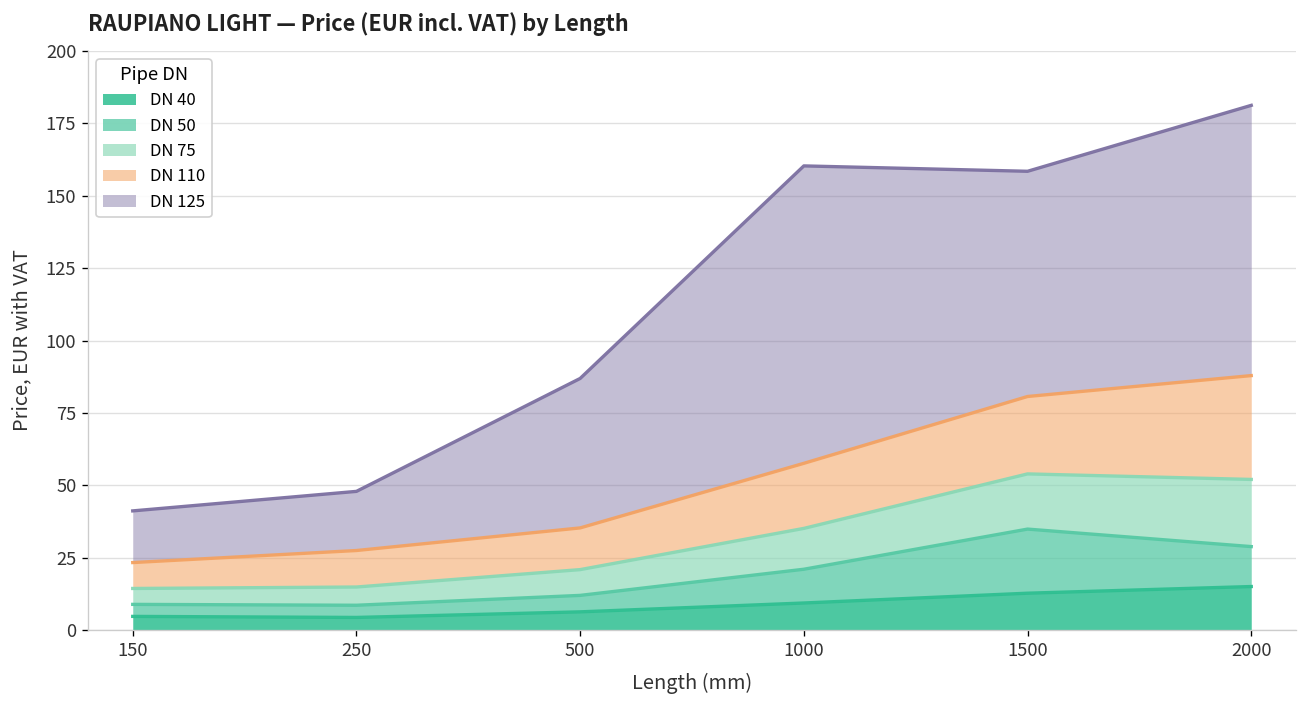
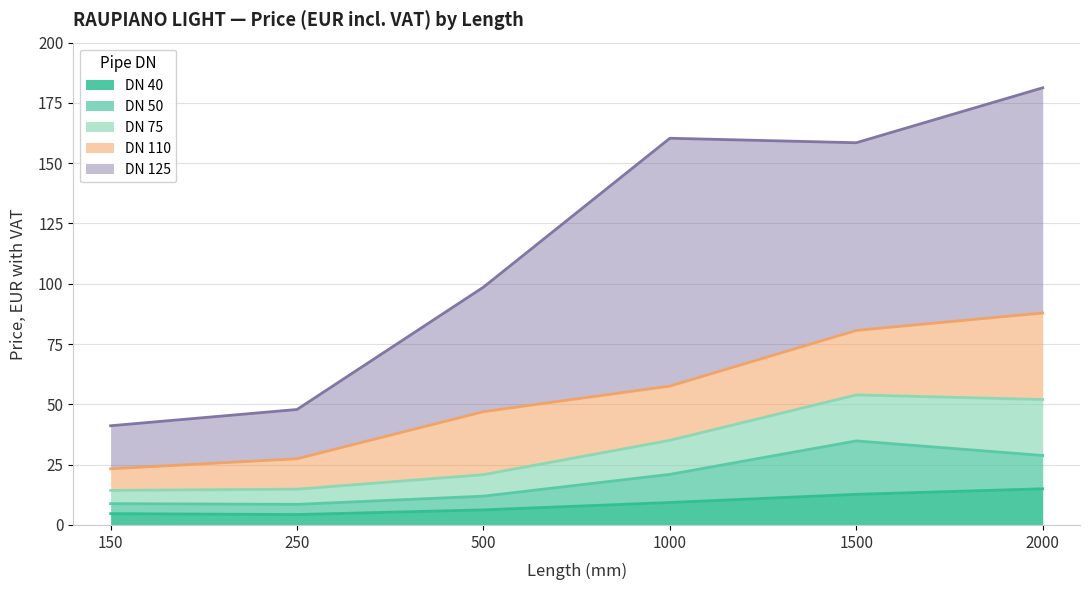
  {
    "DN 110": {
      "150": 9,
      "250": 13,
-     "500": 14,
+     "500": 26,
      "1000": 22,
      "1500": 27,
      "2000": 36
    },
    "DN 125": {
      "150": 18,
      "250": 20,
      "500": 52,
      "1000": 103,
      "1500": 78,
      "2000": 93
    }
  }
